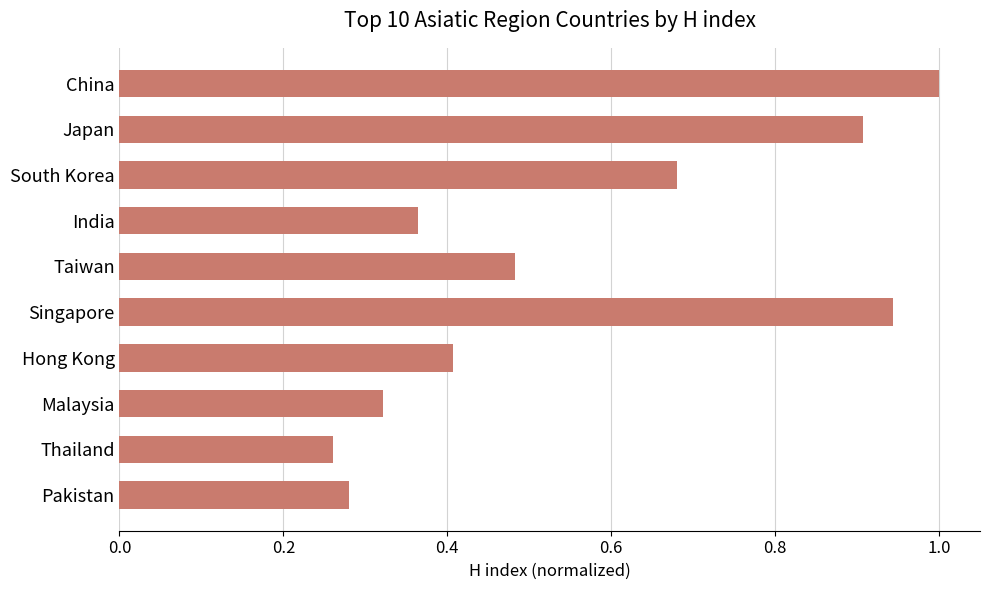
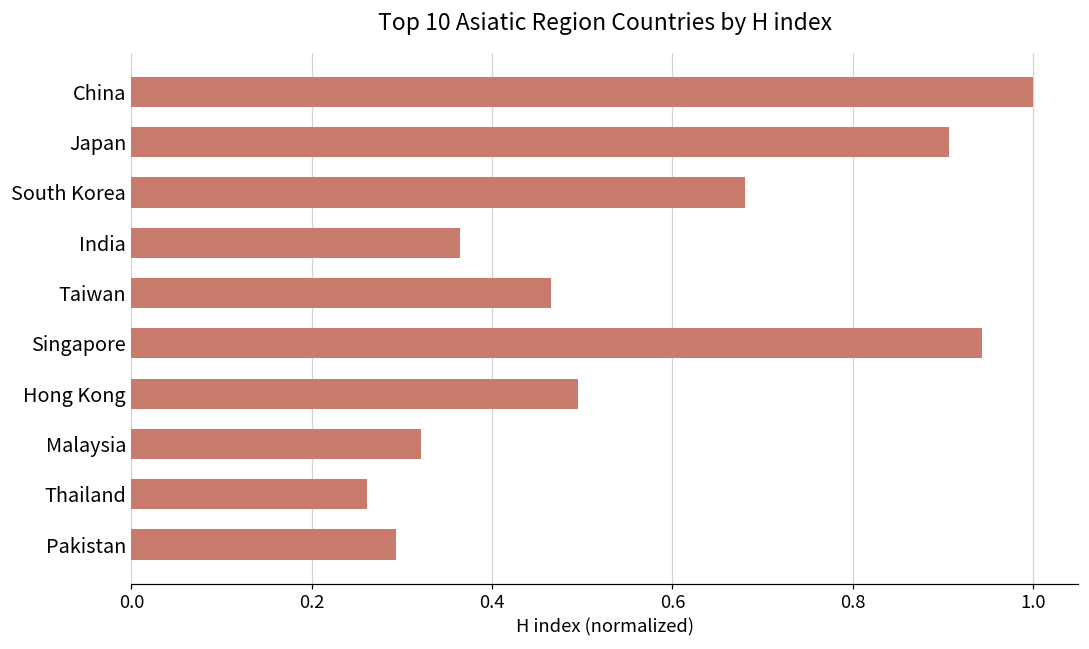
  {
    "China": 1.00,
    "Japan": 0.91,
    "South Korea": 0.68,
    "India": 0.36,
-   "Taiwan": 0.48,
+   "Taiwan": 0.47,
    "Singapore": 0.94,
-   "Hong Kong": 0.41,
+   "Hong Kong": 0.50,
    "Malaysia": 0.32,
    "Thailand": 0.26,
-   "Pakistan": 0.28
+   "Pakistan": 0.29
  }
